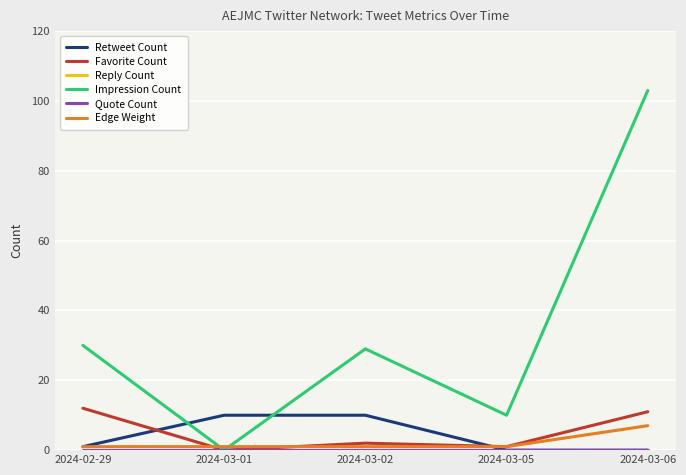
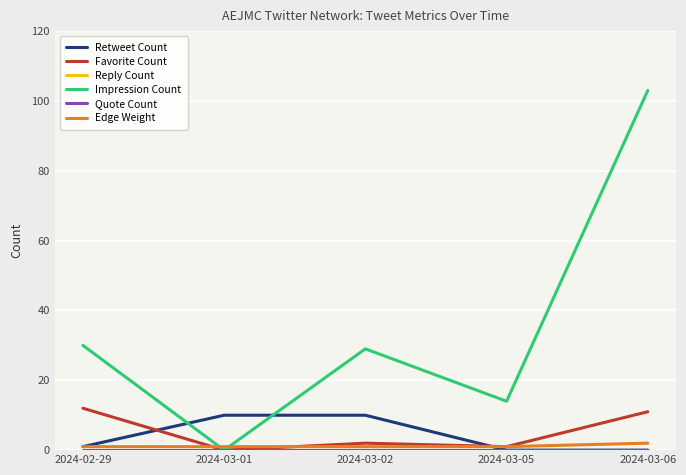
  {
    "Retweet Count": {
      "2024-03-01": 10,
      "2024-03-02": 10
    },
    "Favorite Count": {
      "2024-02-29": 12,
      "2024-03-02": 2,
      "2024-03-06": 11
    },
    "Quote Count": {
      "2024-02-29": 0,
      "2024-03-02": 0
    },
    "Impression Count": {
      "2024-02-29": 30,
      "2024-03-02": 29,
-     "2024-03-05": 10,
+     "2024-03-05": 14,
      "2024-03-06": 103
    },
    "Edge Weight": {
      "2024-03-01": 1,
      "2024-03-02": 1,
-     "2024-03-06": 7
+     "2024-03-06": 2
    }
  }
